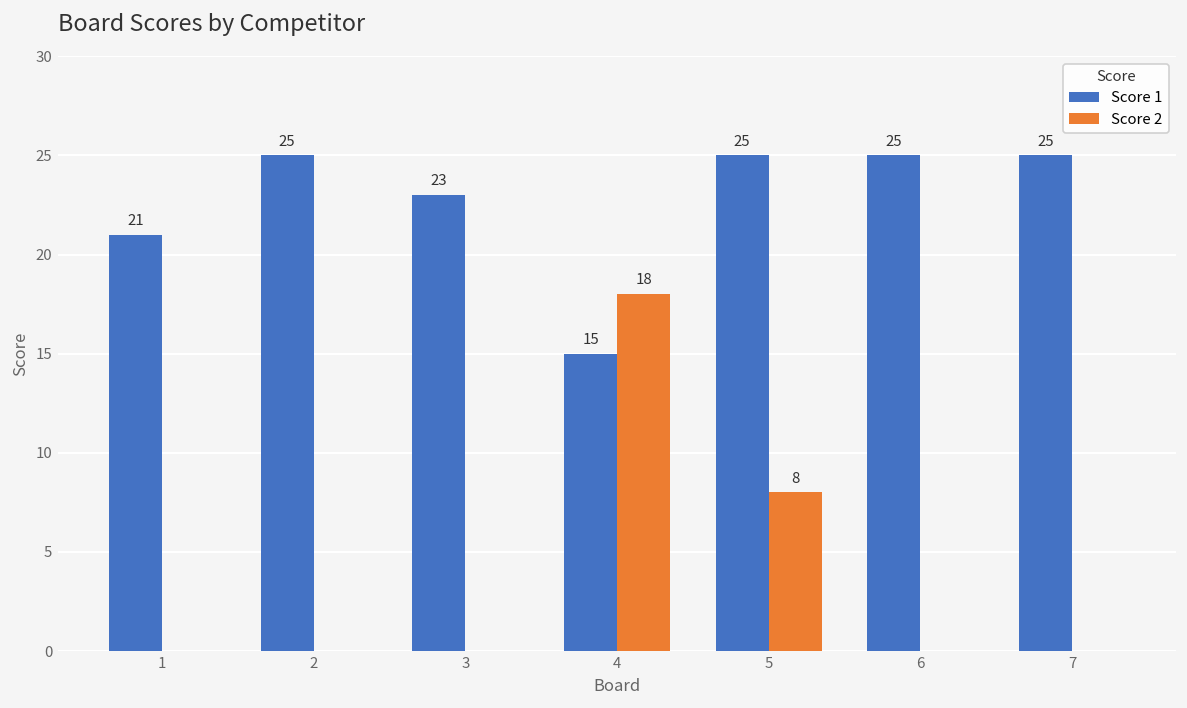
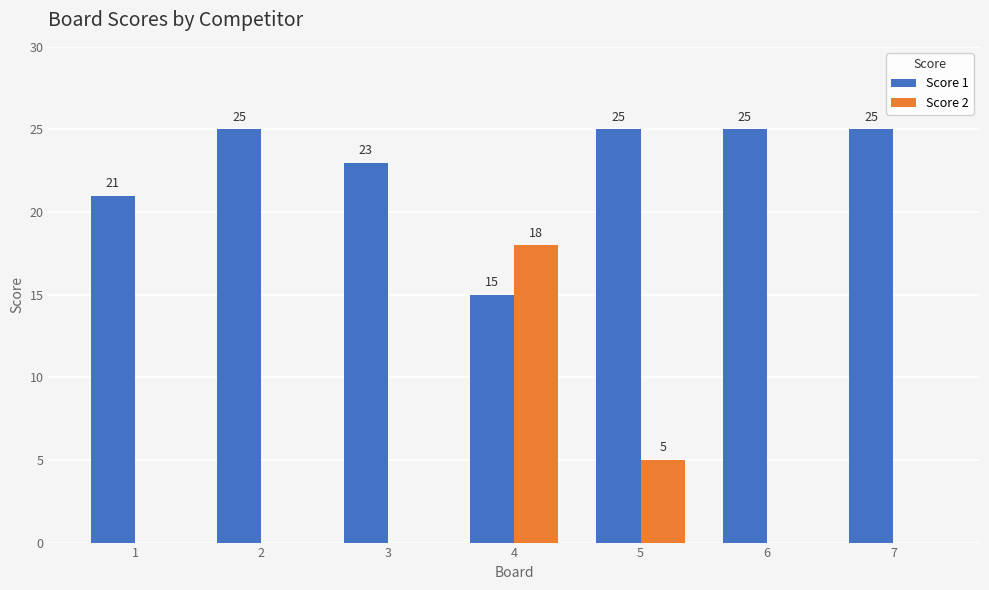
  {
    "Score 1": {
      "1": 21,
      "2": 25,
      "3": 23,
      "4": 15,
      "5": 25,
      "6": 25,
      "7": 25
    },
    "Score 2": {
      "4": 18,
-     "5": 8
+     "5": 5
    }
  }
